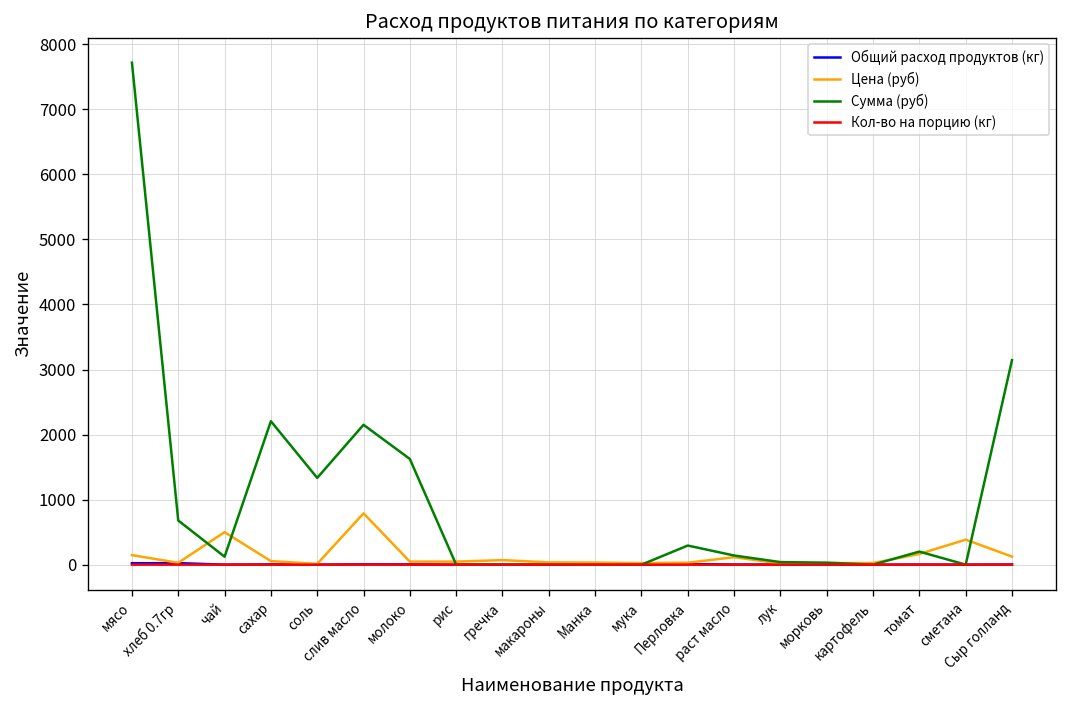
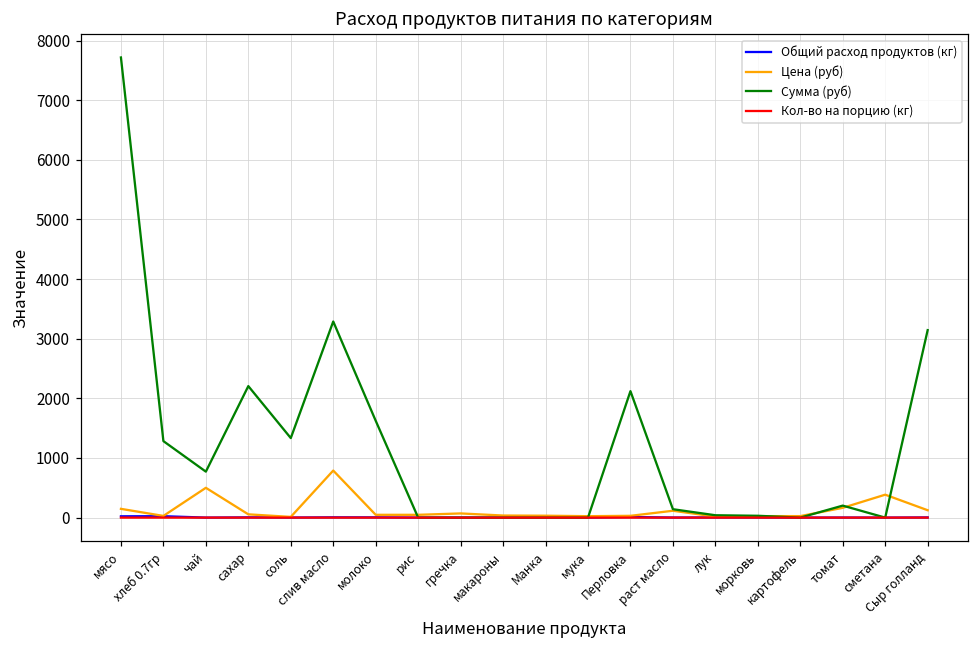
  {
    "Цена (руб)": {
      "мясо": 100,
      "чай": 500,
      "сахар": 100,
      "слив масло": 800,
      "рис": 0,
      "гречка": 100,
      "сметана": 400,
      "Сыр голланд": 100
    },
    "Сумма (руб)": {
      "мясо": 7700,
-     "хлеб 0.7гр": 700,
-     "чай": 100,
+     "хлеб 0.7гр": 1300,
+     "чай": 800,
      "сахар": 2200,
      "соль": 1300,
-     "слив масло": 2200,
+     "слив масло": 3300,
      "молоко": 1600,
-     "Перловка": 300,
+     "Перловка": 2100,
      "Сыр голланд": 3100
    }
  }
